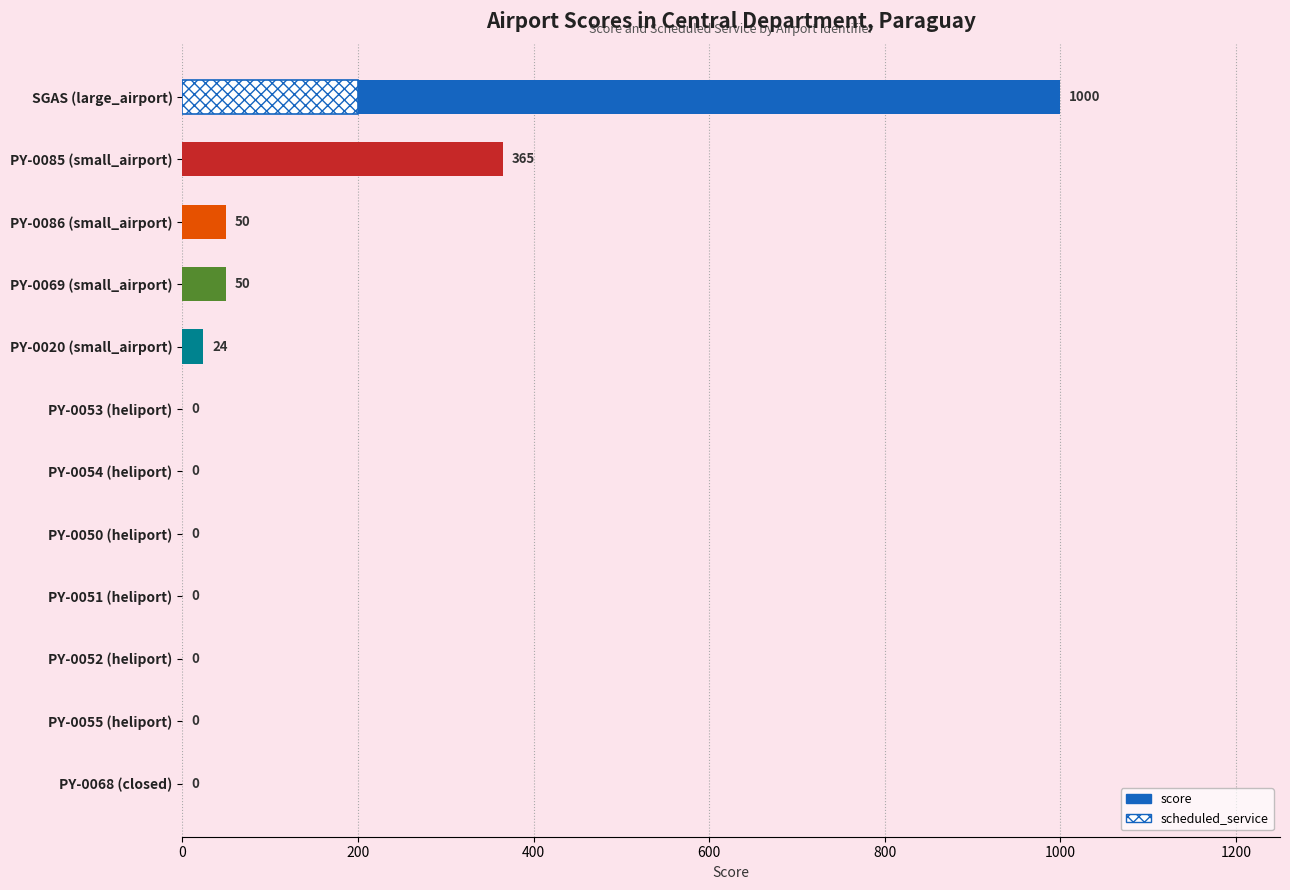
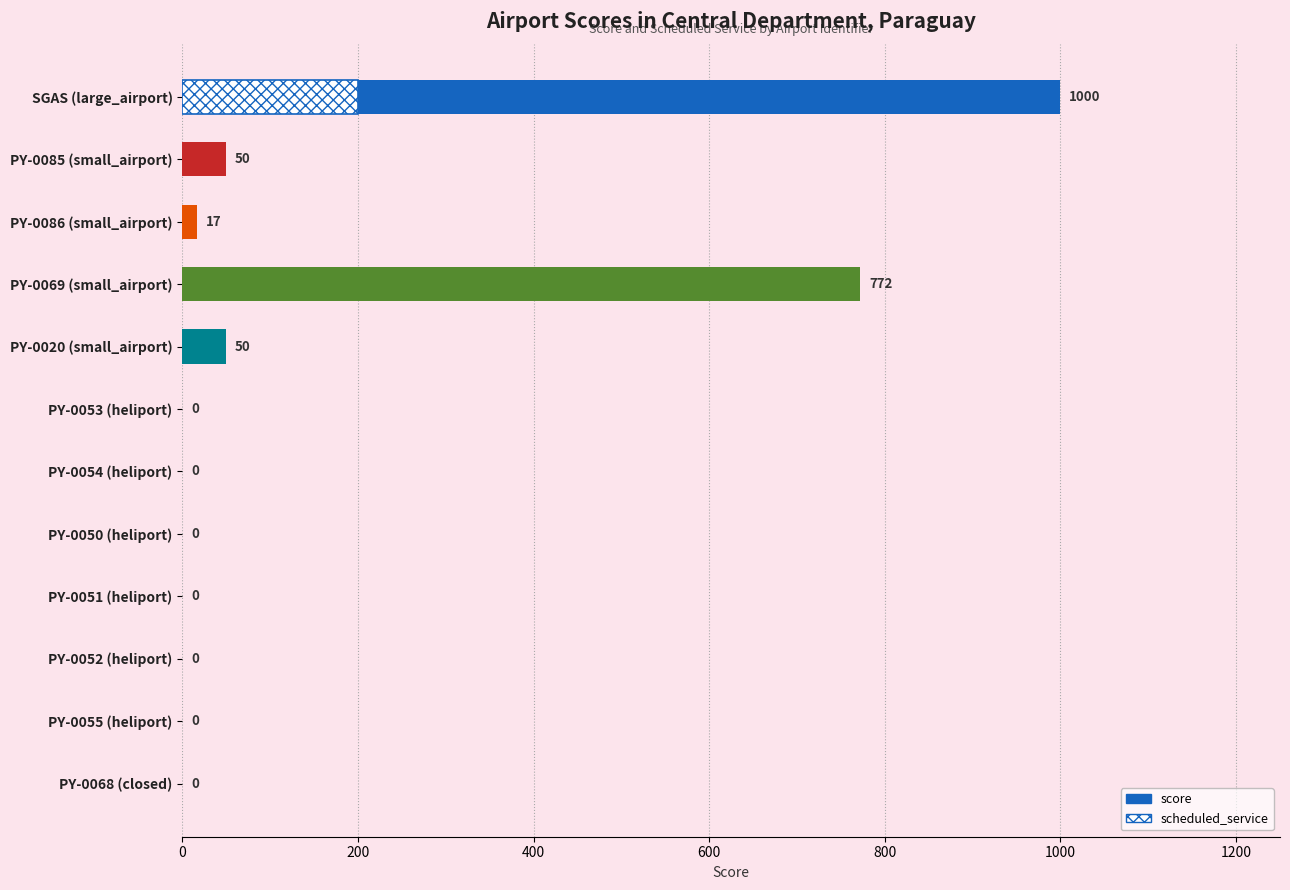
  {
    "score": {
      "SGAS (large_airport)": 1000,
-     "PY-0085 (small_airport)": 365,
-     "PY-0086 (small_airport)": 50,
-     "PY-0069 (small_airport)": 50,
-     "PY-0020 (small_airport)": 24,
+     "PY-0085 (small_airport)": 50,
+     "PY-0086 (small_airport)": 17,
+     "PY-0069 (small_airport)": 772,
+     "PY-0020 (small_airport)": 50,
      "PY-0053 (heliport)": 0,
      "PY-0054 (heliport)": 0,
      "PY-0050 (heliport)": 0,
      "PY-0051 (heliport)": 0,
      "PY-0052 (heliport)": 0,
      "PY-0055 (heliport)": 0,
      "PY-0068 (closed)": 0
    }
  }
